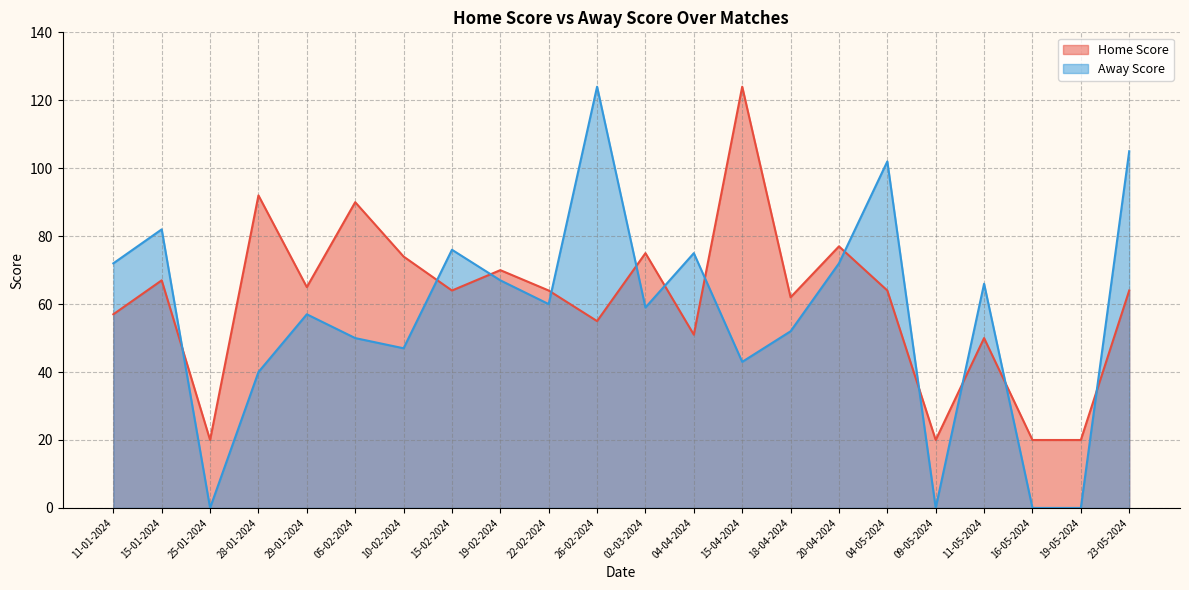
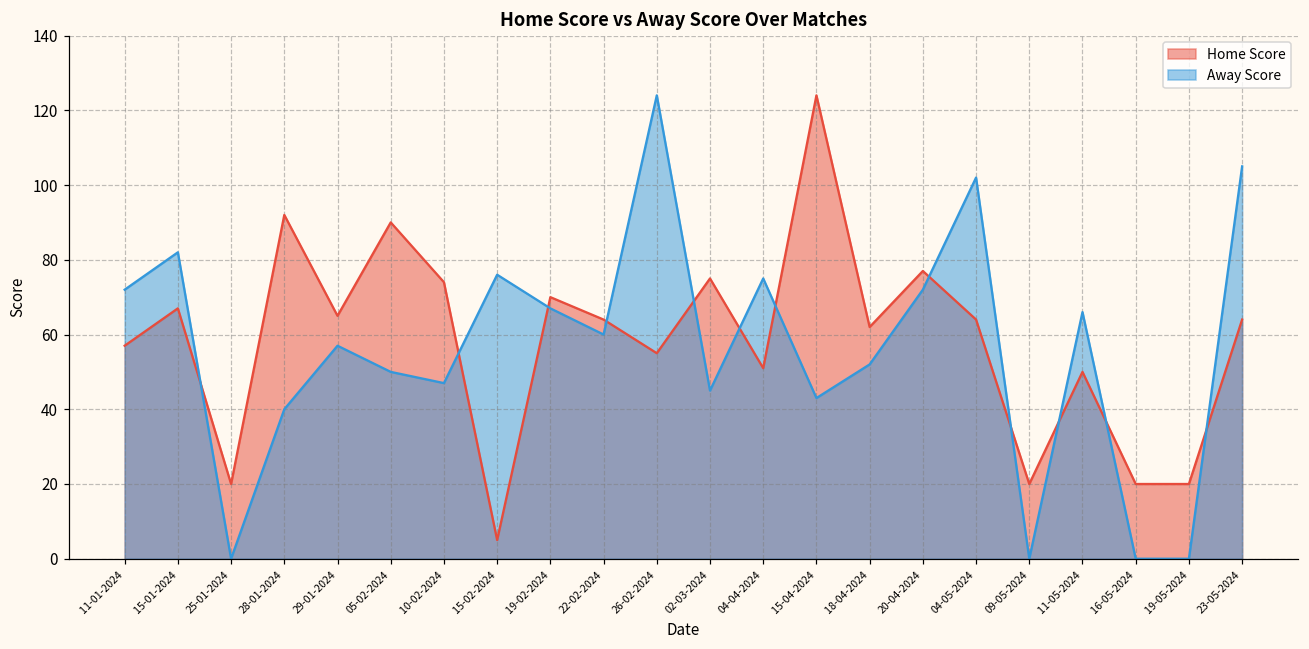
  {
    "Home Score": {
      "11-01-2024": 57,
      "15-01-2024": 67,
      "25-01-2024": 20,
      "28-01-2024": 92,
      "29-01-2024": 65,
      "05-02-2024": 90,
      "10-02-2024": 74,
-     "15-02-2024": 64,
+     "15-02-2024": 5,
      "19-02-2024": 70,
      "22-02-2024": 64,
      "26-02-2024": 55,
      "02-03-2024": 75,
      "04-04-2024": 51,
      "15-04-2024": 124,
      "18-04-2024": 62,
      "20-04-2024": 77,
      "04-05-2024": 64,
      "09-05-2024": 20,
      "11-05-2024": 50,
      "16-05-2024": 20,
      "19-05-2024": 20,
      "23-05-2024": 64
    },
    "Away Score": {
      "11-01-2024": 72,
      "15-01-2024": 82,
      "25-01-2024": 0,
      "28-01-2024": 40,
      "29-01-2024": 57,
      "05-02-2024": 50,
      "10-02-2024": 47,
      "15-02-2024": 76,
      "19-02-2024": 67,
      "22-02-2024": 60,
      "26-02-2024": 124,
-     "02-03-2024": 59,
+     "02-03-2024": 45,
      "04-04-2024": 75,
      "15-04-2024": 43,
      "18-04-2024": 52,
      "20-04-2024": 72,
      "04-05-2024": 102,
      "09-05-2024": 0,
      "11-05-2024": 66,
      "16-05-2024": 0,
      "19-05-2024": 0,
      "23-05-2024": 105
    }
  }
